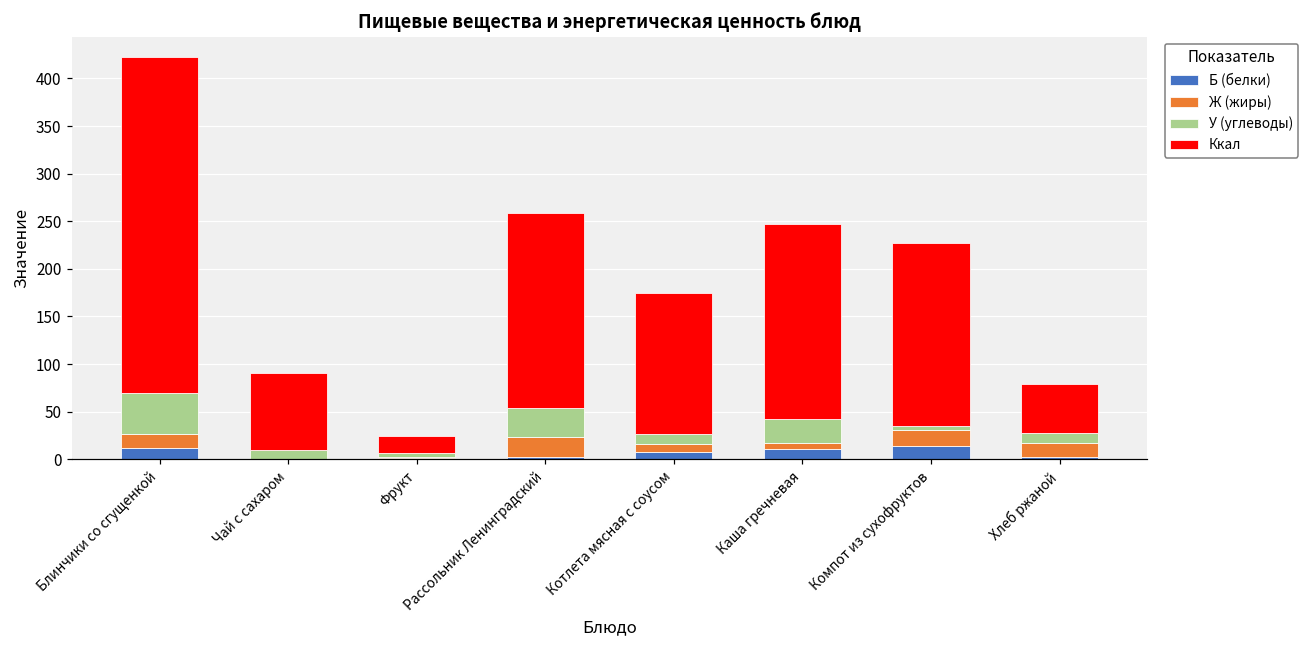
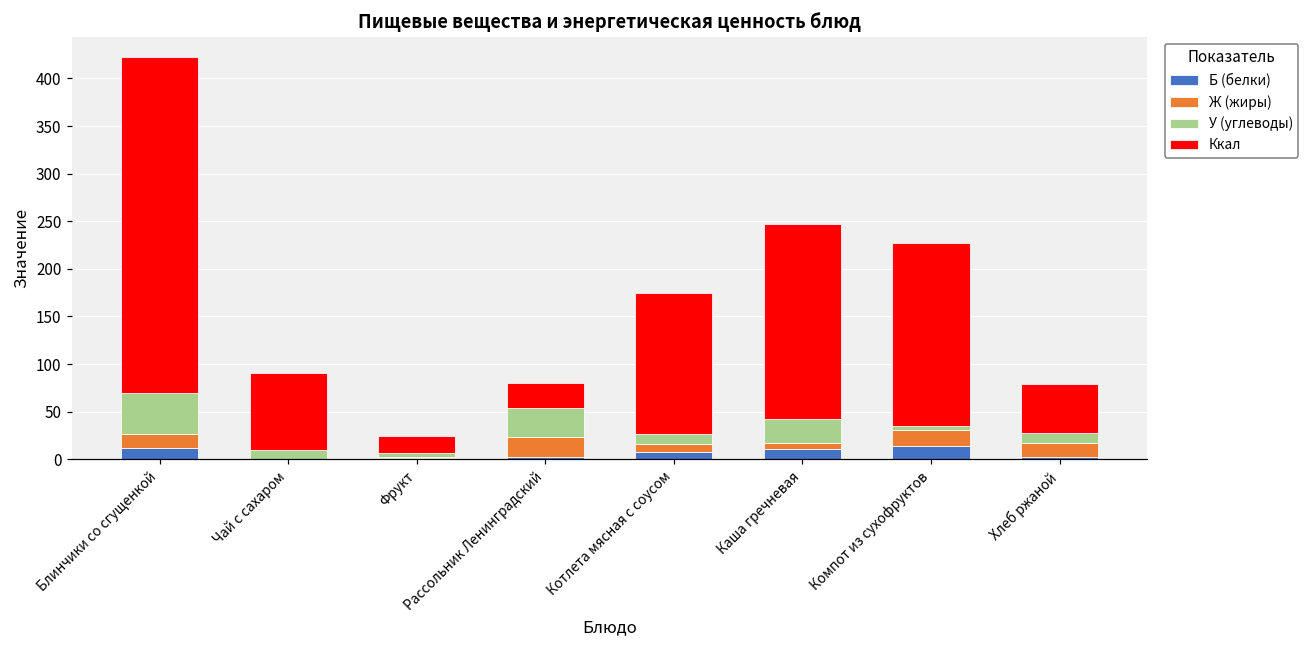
  {
    "Б (белки)": {
      "Блинчики со сгущенкой": 10,
      "Котлета мясная с соусом": 10,
      "Каша гречневая": 10,
      "Компот из сухофруктов": 10
    },
    "Ж (жиры)": {
      "Блинчики со сгущенкой": 20,
      "Чай с сахаром": 0,
      "Рассольник Ленинградский": 20,
      "Котлета мясная с соусом": 10,
      "Каша гречневая": 10,
      "Компот из сухофруктов": 20,
      "Хлеб ржаной": 20
    },
    "У (углеводы)": {
      "Блинчики со сгущенкой": 40,
      "Чай с сахаром": 10,
      "Фрукт": 0,
      "Рассольник Ленинградский": 30,
      "Котлета мясная с соусом": 10,
      "Каша гречневая": 30,
      "Компот из сухофруктов": 0,
      "Хлеб ржаной": 10
    },
    "Ккал": {
      "Блинчики со сгущенкой": 350,
      "Чай с сахаром": 80,
      "Фрукт": 20,
-     "Рассольник Ленинградский": 200,
+     "Рассольник Ленинградский": 30,
      "Котлета мясная с соусом": 150,
      "Каша гречневая": 200,
      "Компот из сухофруктов": 190,
      "Хлеб ржаной": 50
    }
  }
